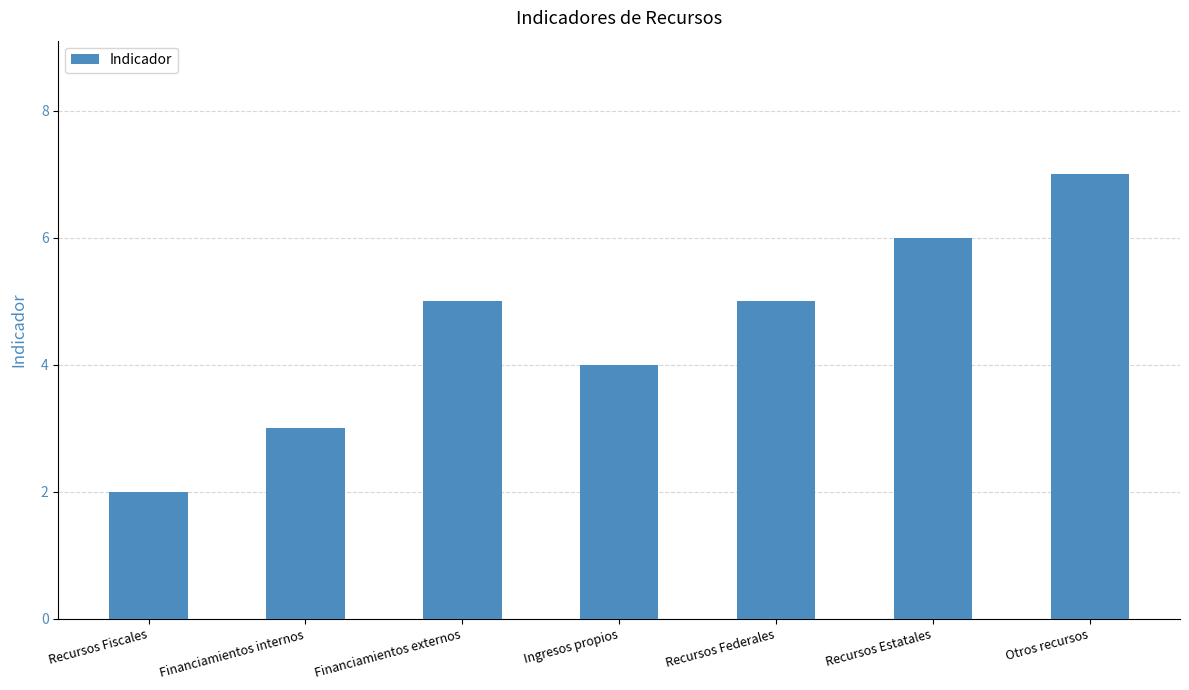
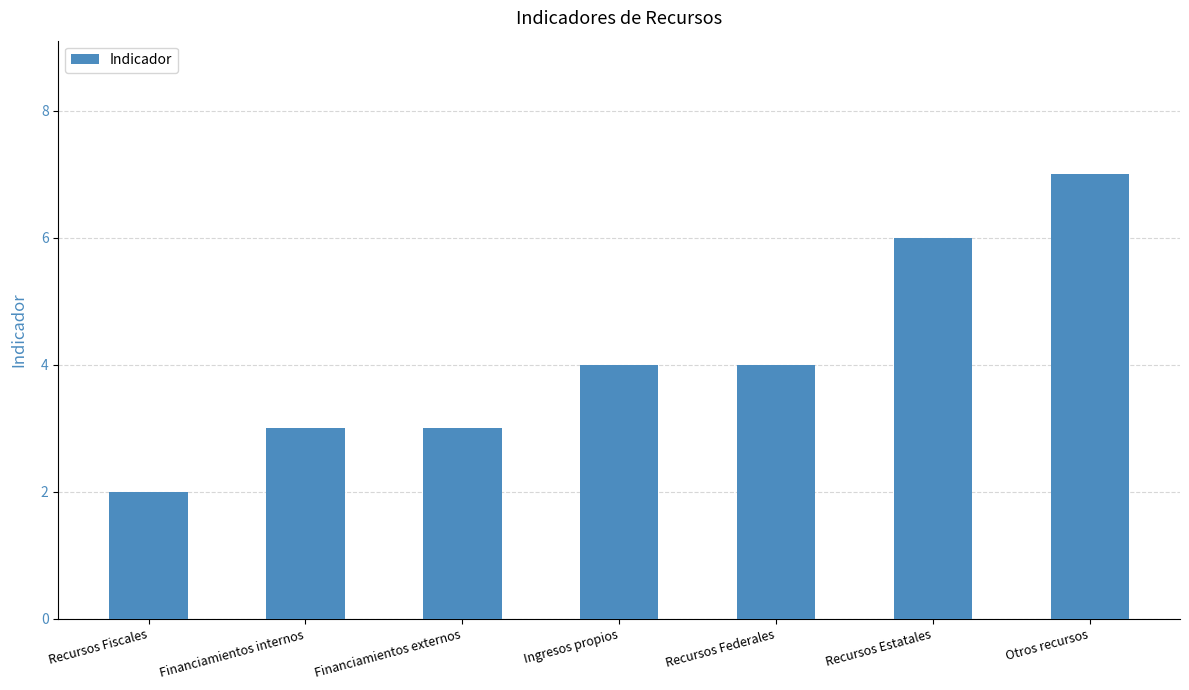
  {
    "Recursos Fiscales": 2,
    "Financiamientos internos": 3,
-   "Financiamientos externos": 5,
+   "Financiamientos externos": 3,
    "Ingresos propios": 4,
-   "Recursos Federales": 5,
+   "Recursos Federales": 4,
    "Recursos Estatales": 6,
    "Otros recursos": 7
  }
